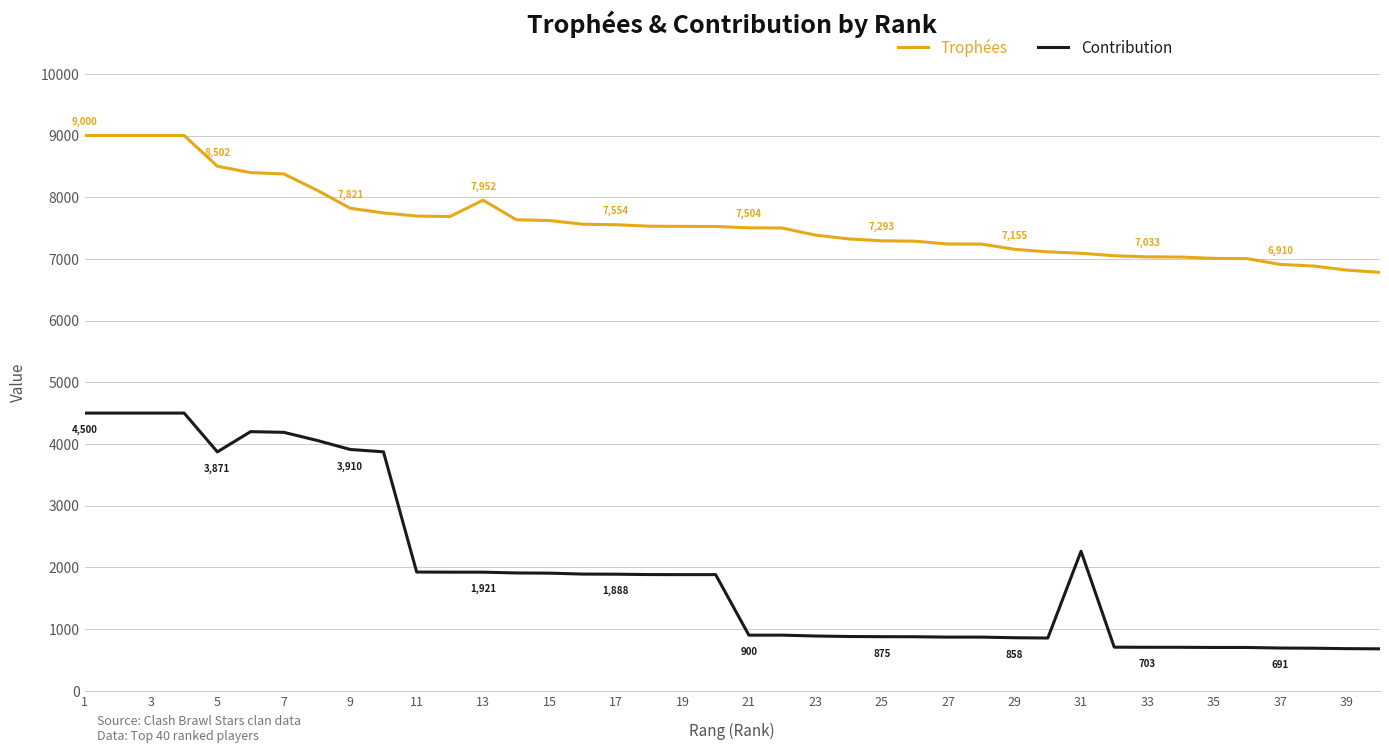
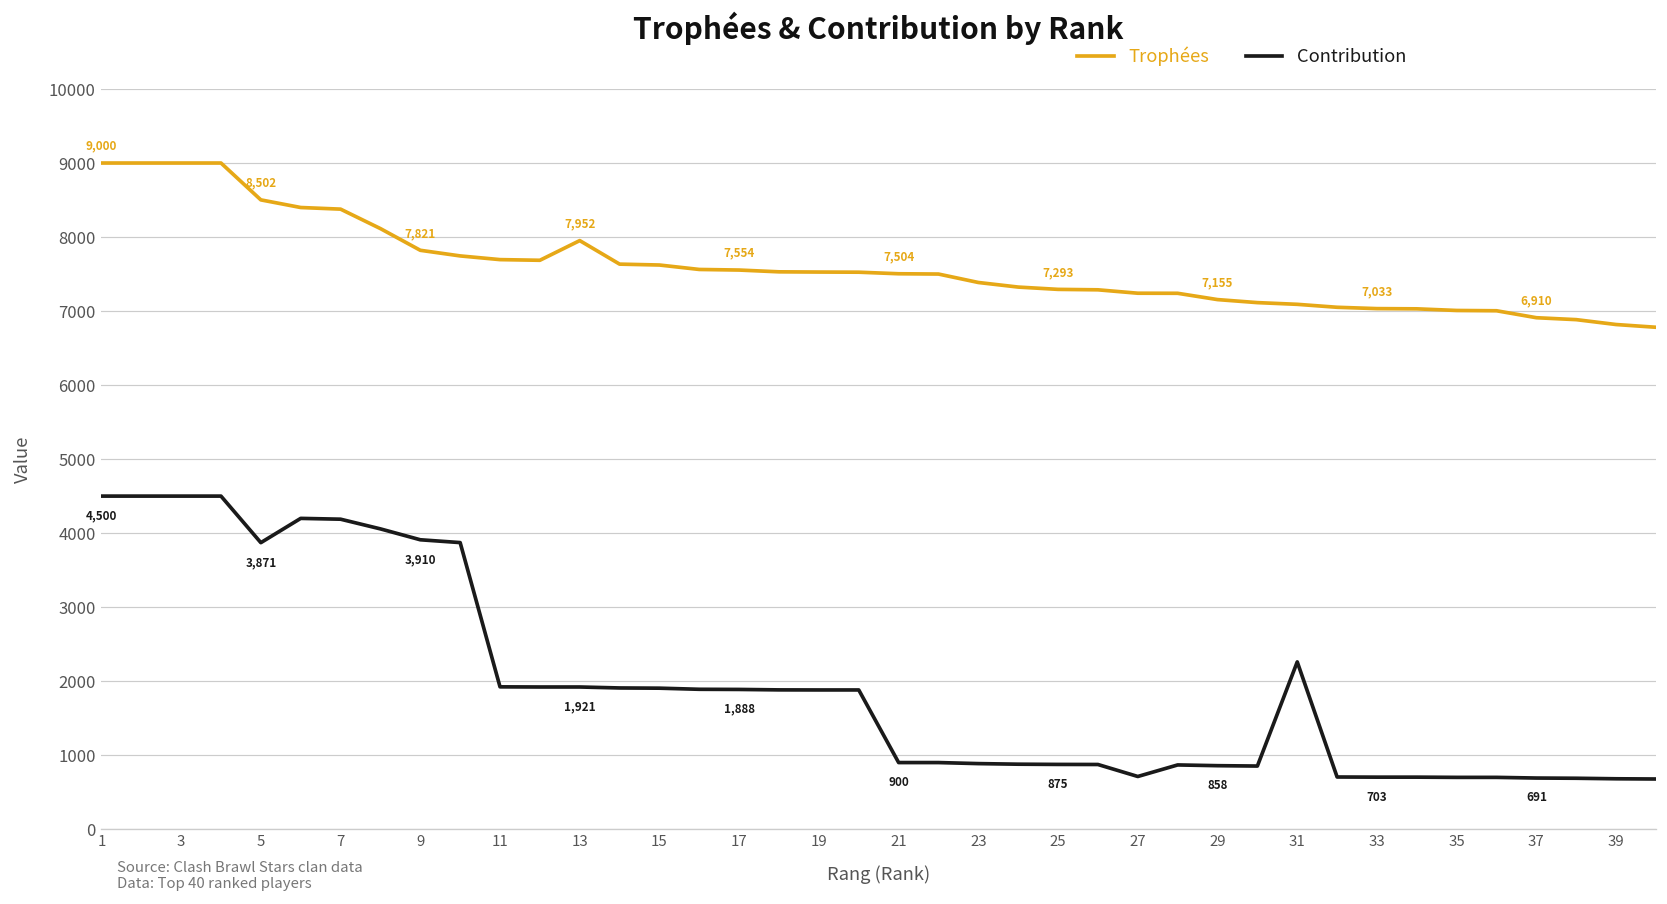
  {
    "Trophées": {
      "1": "9,000",
      "5": "8,502",
      "9": "7,821",
      "13": "7,952",
      "17": "7,554",
      "21": "7,504",
      "25": "7,293",
      "29": "7,155",
      "33": "7,033",
      "37": "6,910"
    },
    "Contribution": {
      "3": "4500",
      "7": "4200",
      "11": "1900",
      "15": "1900",
      "19": "1900",
      "23": "900",
-     "27": "900",
+     "27": "700",
      "31": "2300",
      "35": "700",
      "39": "700"
    }
  }
